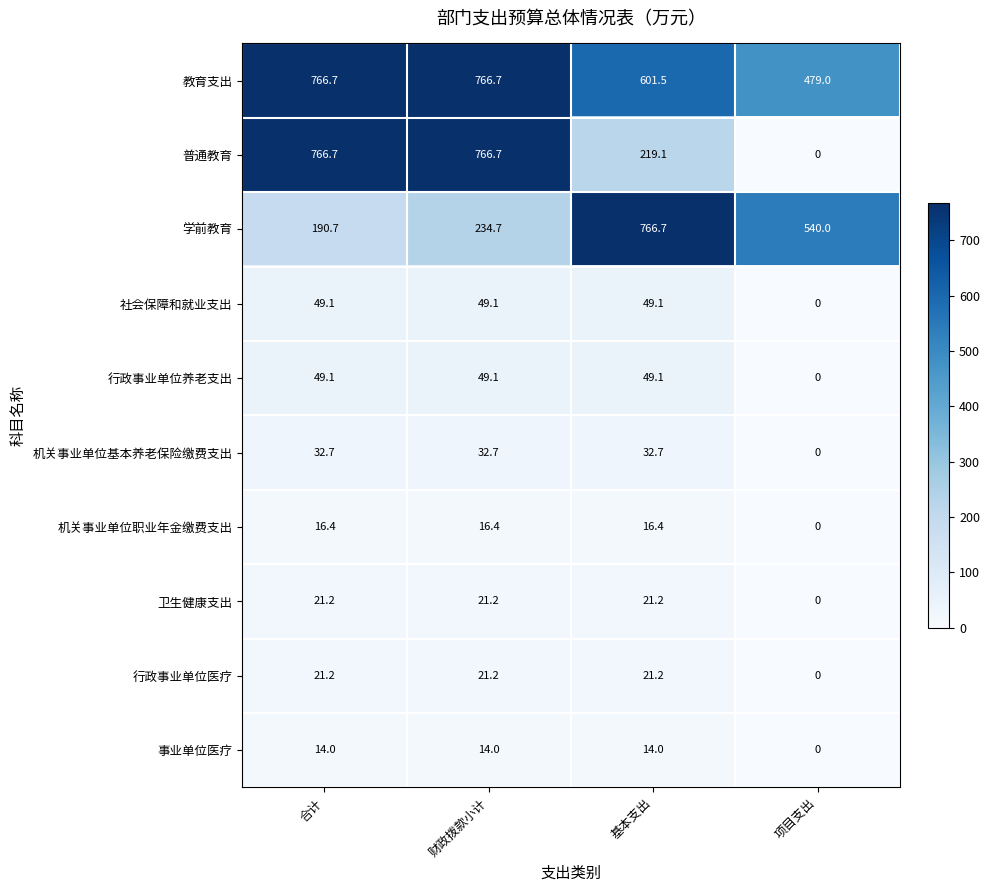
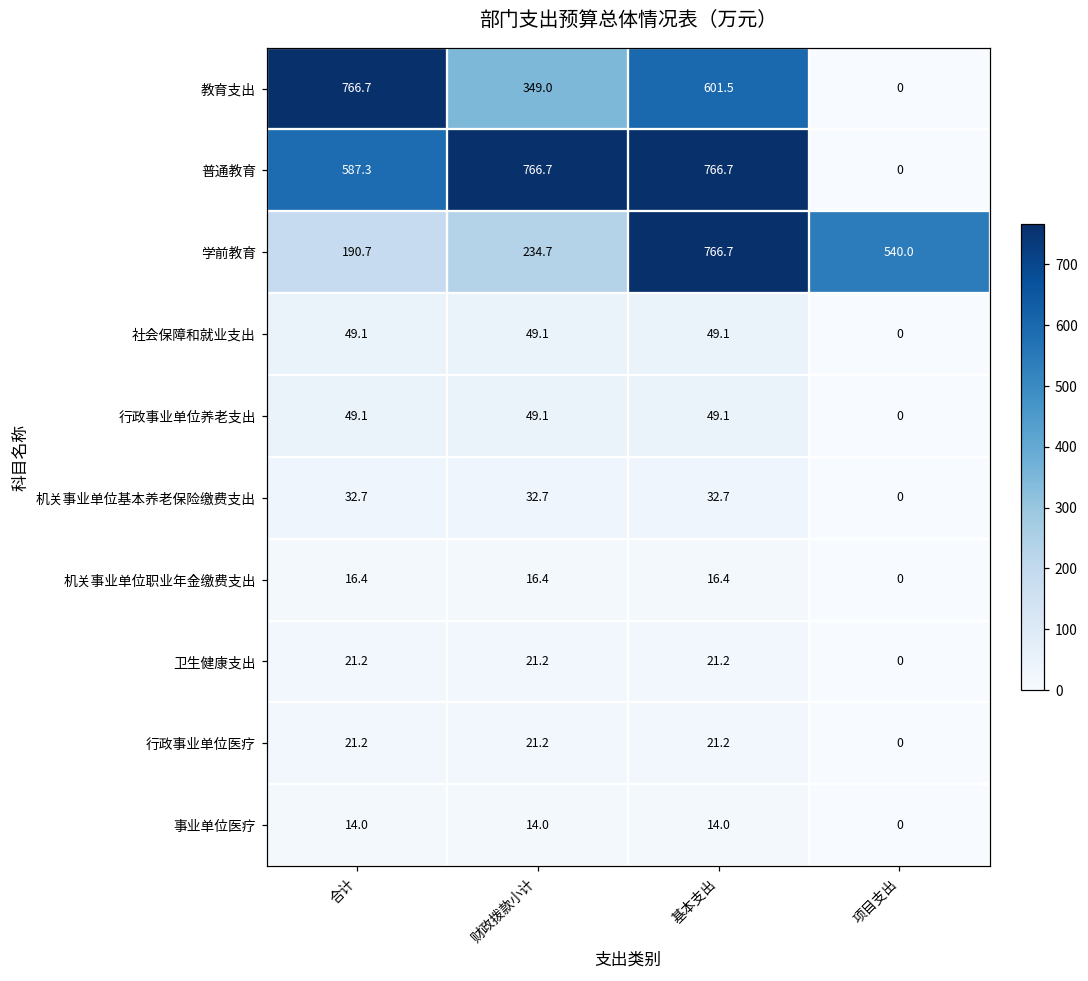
  {
    "教育支出": {
      "合计": 766.7,
-     "财政拨款小计": 766.7,
+     "财政拨款小计": 349.0,
      "基本支出": 601.5,
-     "项目支出": 479.0
+     "项目支出": 0
    },
    "普通教育": {
-     "合计": 766.7,
+     "合计": 587.3,
      "财政拨款小计": 766.7,
-     "基本支出": 219.1,
+     "基本支出": 766.7,
      "项目支出": 0
    },
    "学前教育": {
      "合计": 190.7,
      "财政拨款小计": 234.7,
      "基本支出": 766.7,
      "项目支出": 540.0
    },
    "社会保障和就业支出": {
      "合计": 49.1,
      "财政拨款小计": 49.1,
      "基本支出": 49.1,
      "项目支出": 0
    },
    "行政事业单位养老支出": {
      "合计": 49.1,
      "财政拨款小计": 49.1,
      "基本支出": 49.1,
      "项目支出": 0
    },
    "机关事业单位基本养老保险缴费支出": {
      "合计": 32.7,
      "财政拨款小计": 32.7,
      "基本支出": 32.7,
      "项目支出": 0
    },
    "机关事业单位职业年金缴费支出": {
      "合计": 16.4,
      "财政拨款小计": 16.4,
      "基本支出": 16.4,
      "项目支出": 0
    },
    "卫生健康支出": {
      "合计": 21.2,
      "财政拨款小计": 21.2,
      "基本支出": 21.2,
      "项目支出": 0
    },
    "行政事业单位医疗": {
      "合计": 21.2,
      "财政拨款小计": 21.2,
      "基本支出": 21.2,
      "项目支出": 0
    },
    "事业单位医疗": {
      "合计": 14.0,
      "财政拨款小计": 14.0,
      "基本支出": 14.0,
      "项目支出": 0
    }
  }
